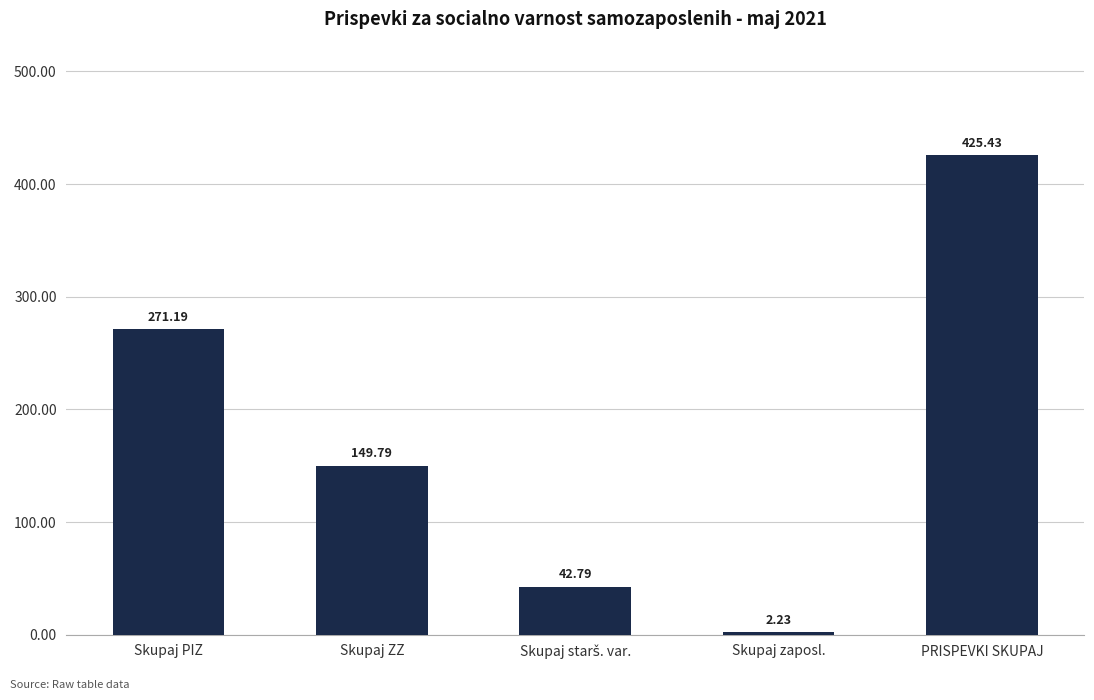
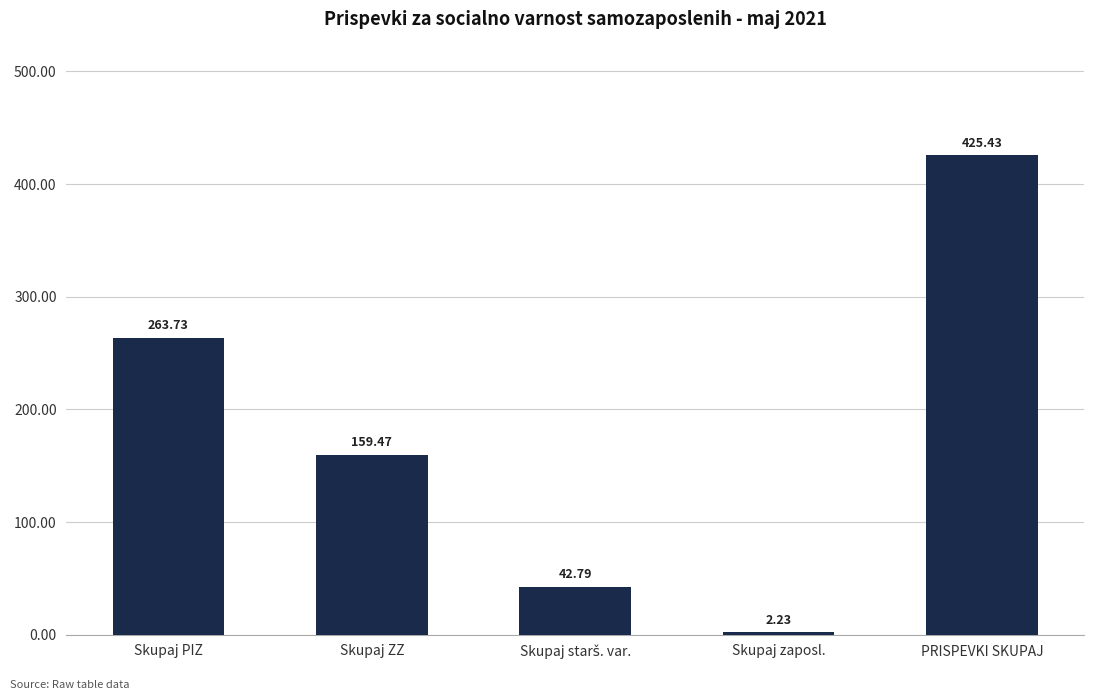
  {
-   "Skupaj PIZ": 271.19,
-   "Skupaj ZZ": 149.79,
+   "Skupaj PIZ": 263.73,
+   "Skupaj ZZ": 159.47,
    "Skupaj starš. var.": 42.79,
    "Skupaj zaposl.": 2.23,
    "PRISPEVKI SKUPAJ": 425.43
  }
